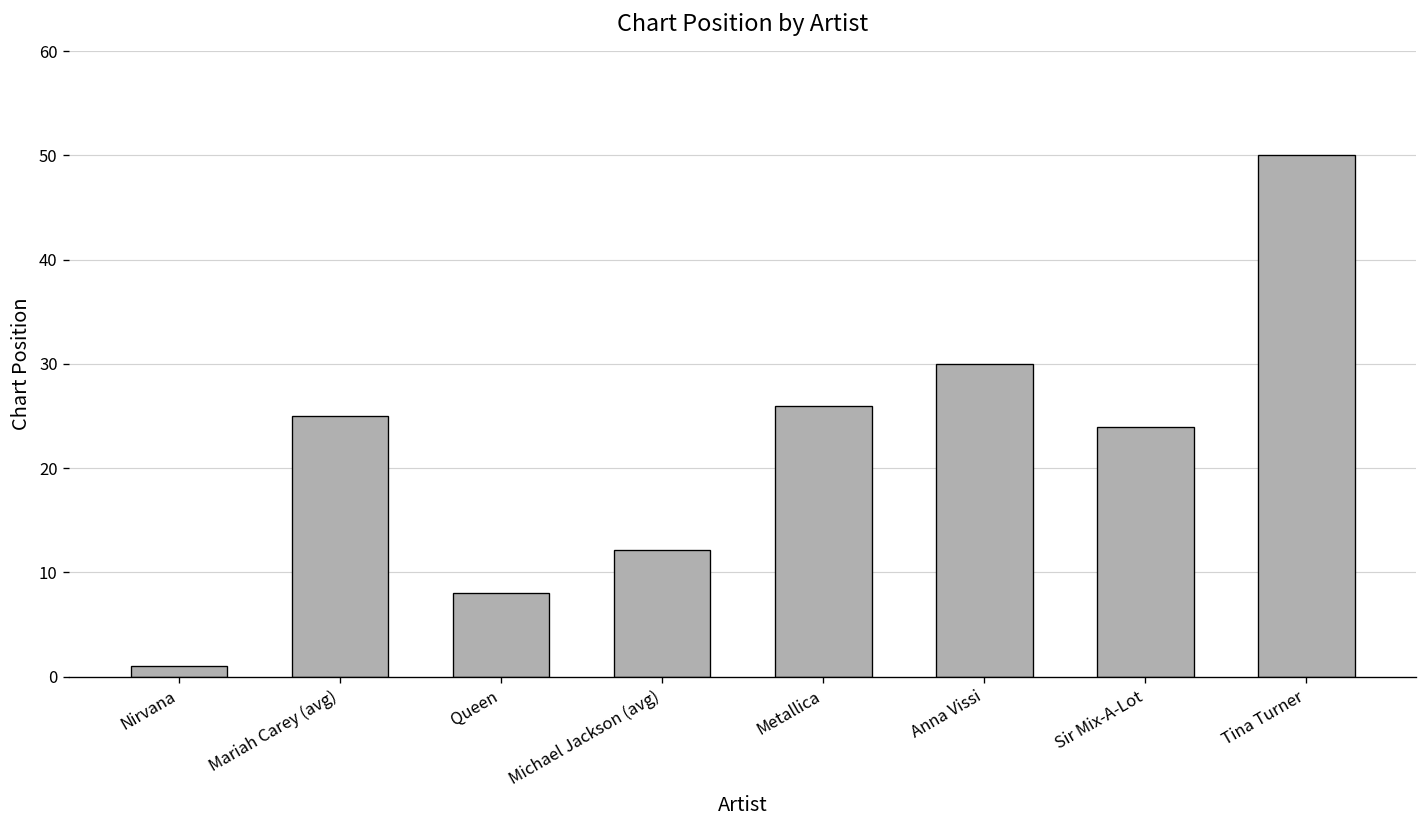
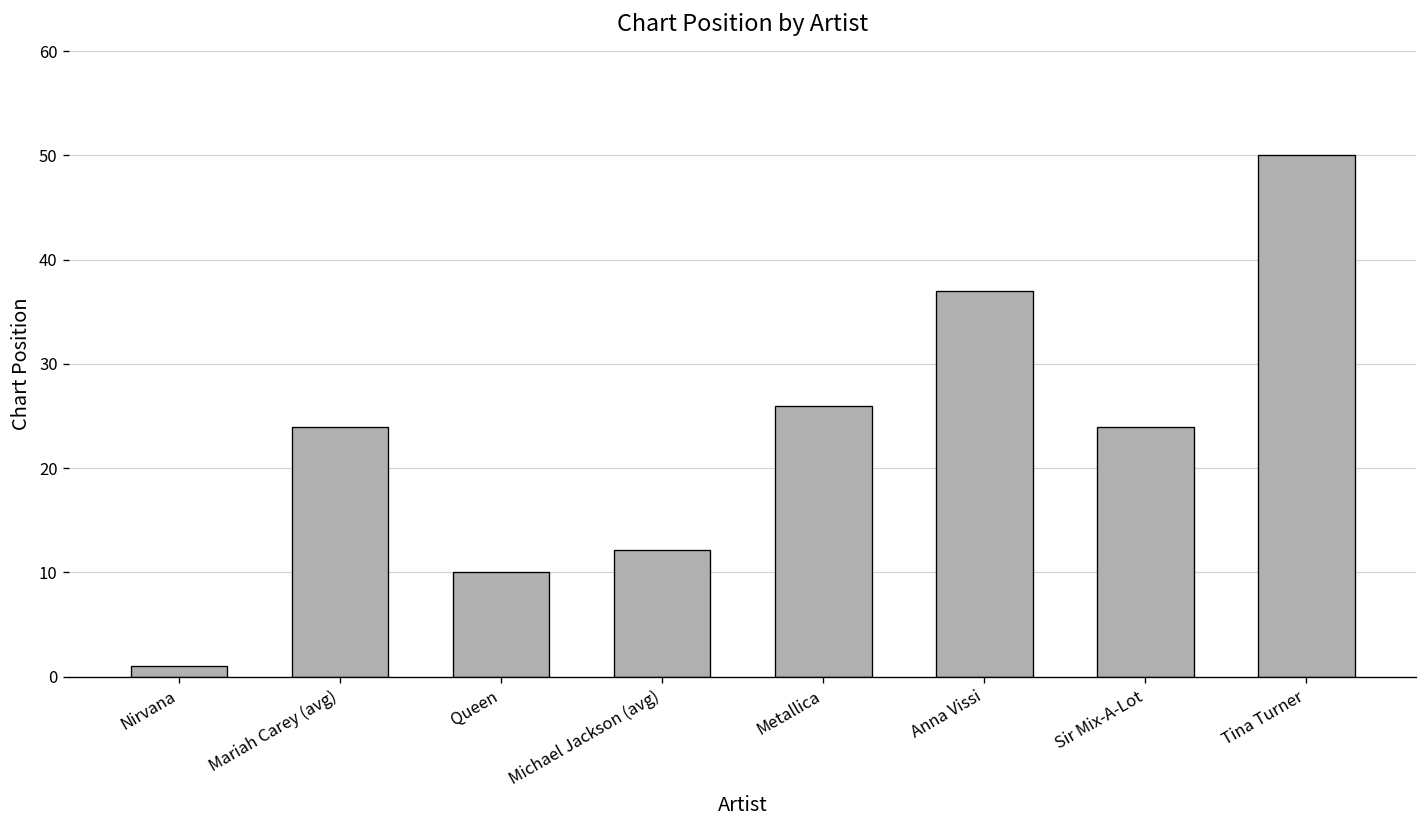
  {
    "Nirvana": 1,
-   "Mariah Carey (avg)": 25,
-   "Queen": 8,
+   "Mariah Carey (avg)": 24,
+   "Queen": 10,
    "Michael Jackson (avg)": 12,
    "Metallica": 26,
-   "Anna Vissi": 30,
+   "Anna Vissi": 37,
    "Sir Mix-A-Lot": 24,
    "Tina Turner": 50
  }
